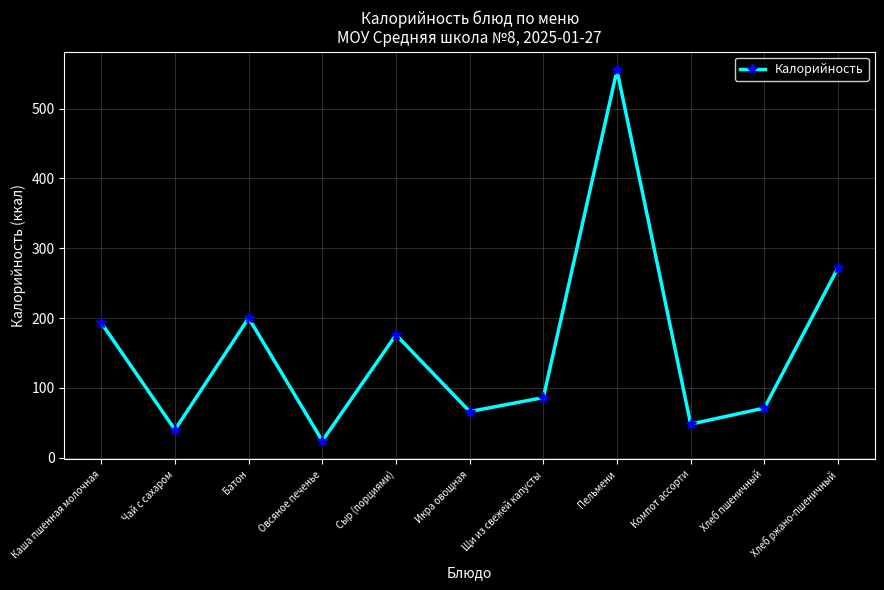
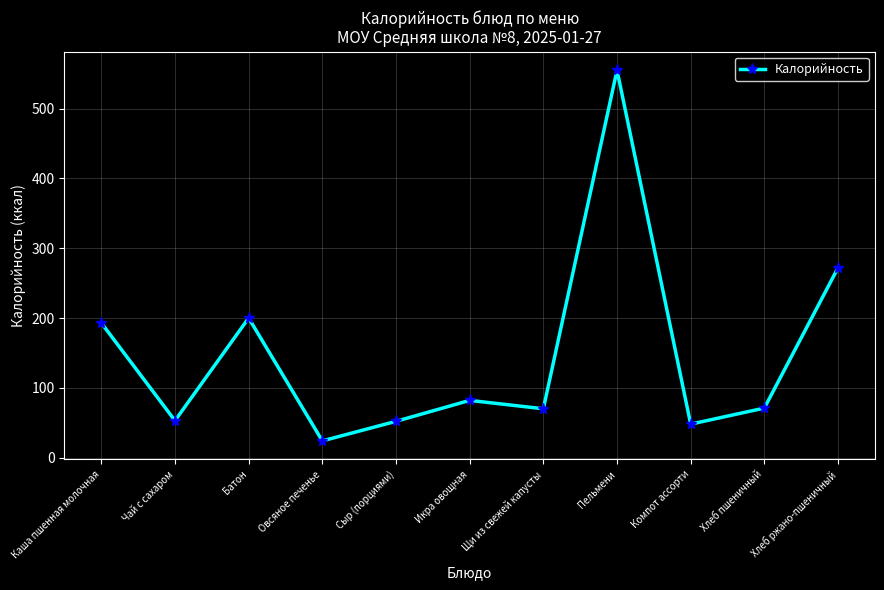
  {
    "Каша пшенная молочная": 190,
-   "Чай с сахаром": 40,
+   "Чай с сахаром": 50,
    "Батон": 200,
    "Овсяное печенье": 20,
-   "Сыр (порциями)": 180,
-   "Икра овощная": 70,
-   "Щи из свежей капусты": 90,
+   "Сыр (порциями)": 50,
+   "Икра овощная": 80,
+   "Щи из свежей капусты": 70,
    "Пельмени": 560,
    "Компот ассорти": 50,
    "Хлеб пшеничный": 70,
    "Хлеб ржано-пшеничный": 270
  }
